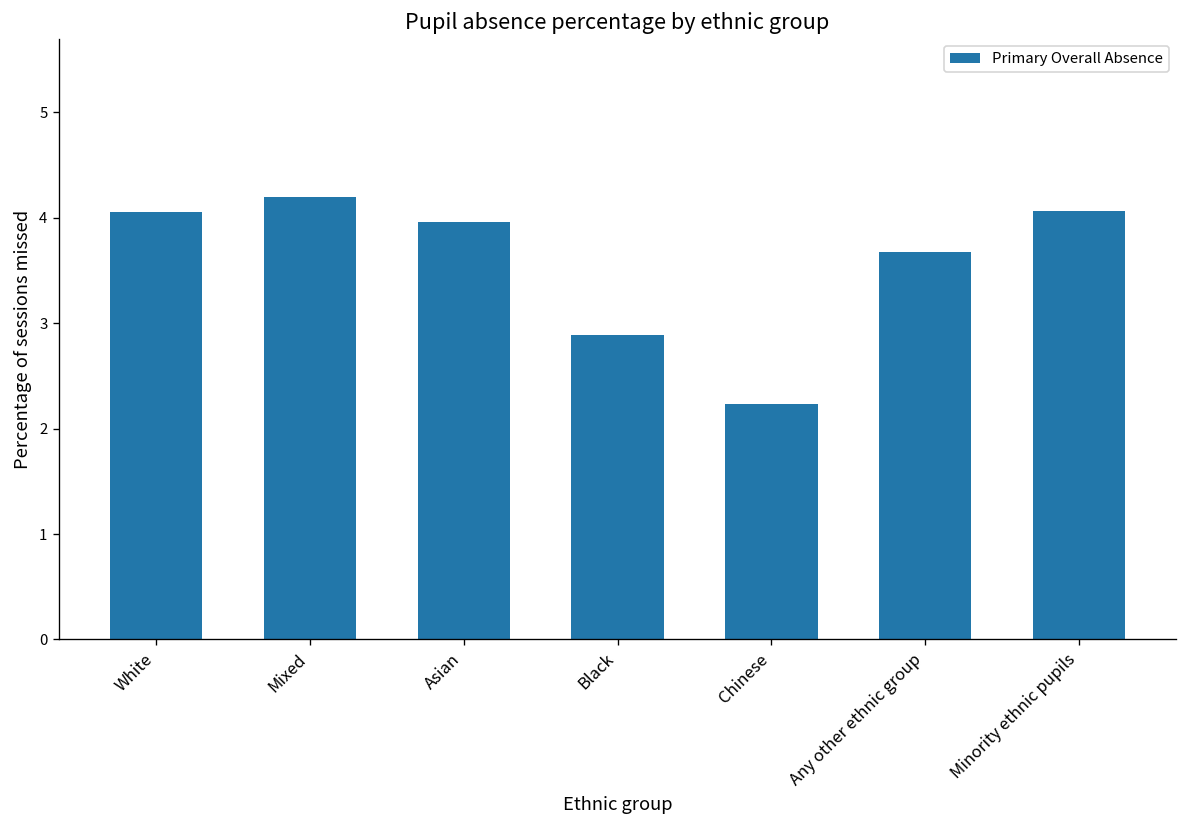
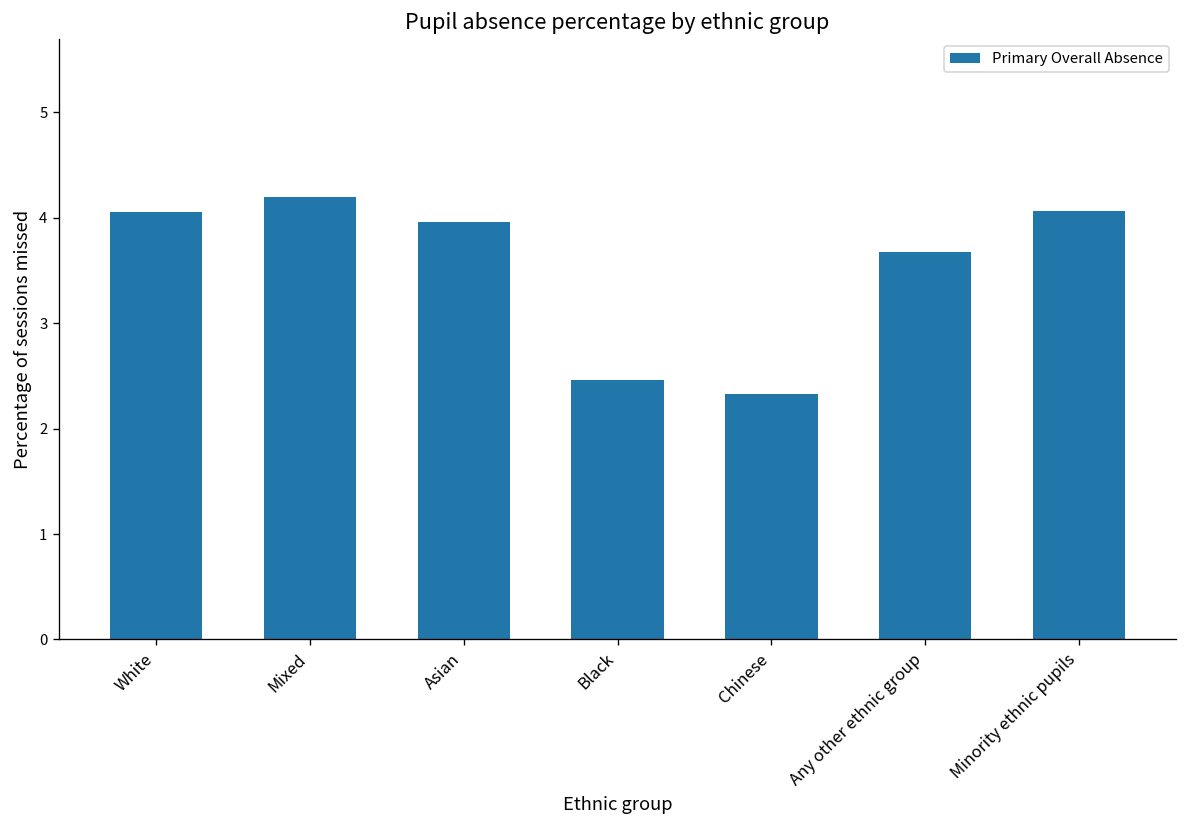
  {
    "White": 4.1,
    "Mixed": 4.2,
    "Asian": 4.0,
-   "Black": 2.9,
-   "Chinese": 2.2,
+   "Black": 2.5,
+   "Chinese": 2.3,
    "Any other ethnic group": 3.7,
    "Minority ethnic pupils": 4.1
  }
